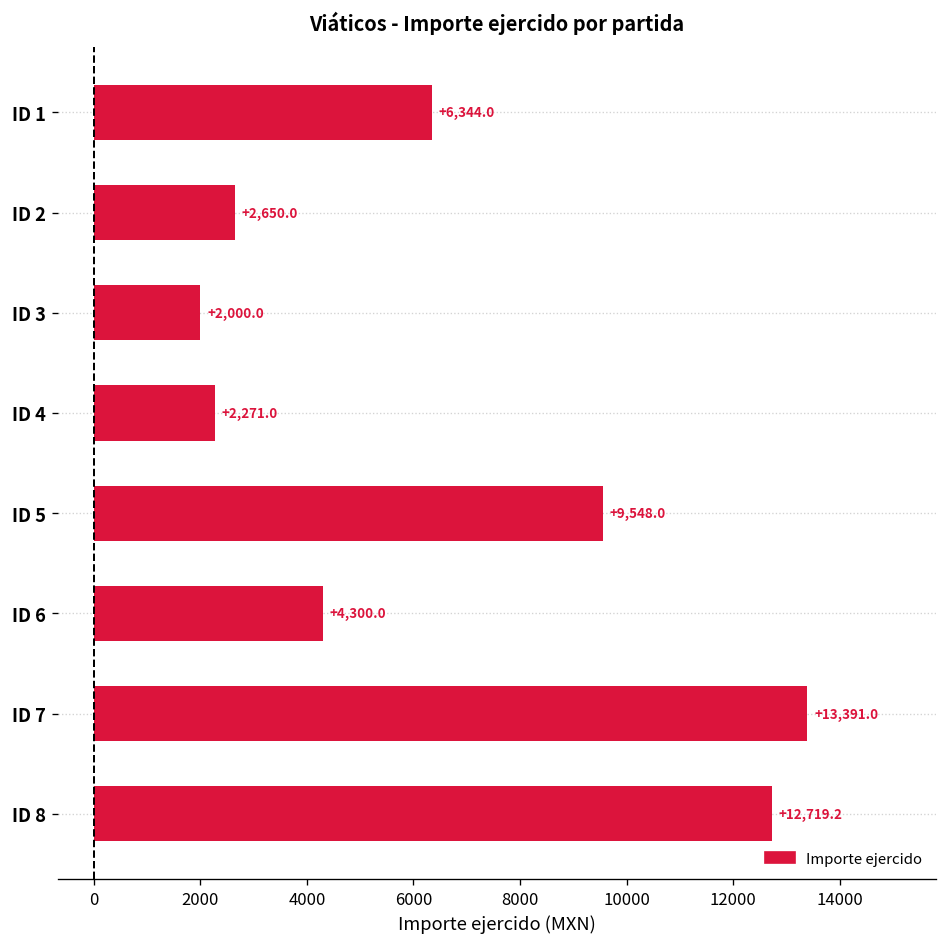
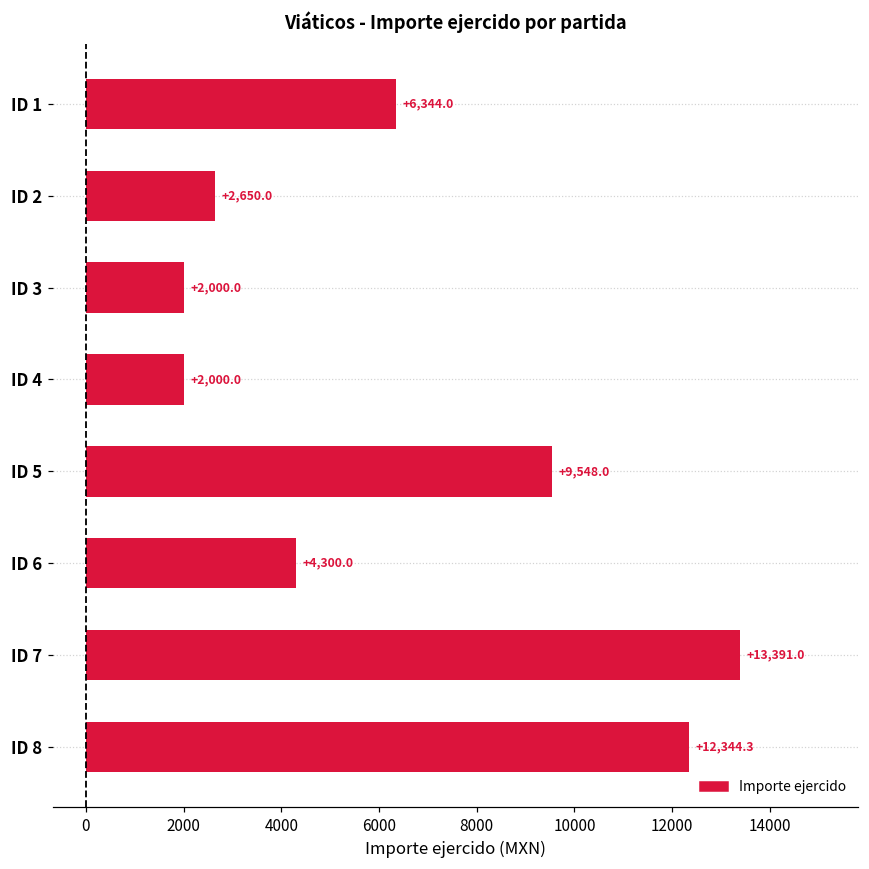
  {
    "ID 1": "+6,344.0",
    "ID 2": "+2,650.0",
    "ID 3": "+2,000.0",
-   "ID 4": "+2,271.0",
+   "ID 4": "+2,000.0",
    "ID 5": "+9,548.0",
    "ID 6": "+4,300.0",
    "ID 7": "+13,391.0",
-   "ID 8": "+12,719.2"
+   "ID 8": "+12,344.3"
  }
